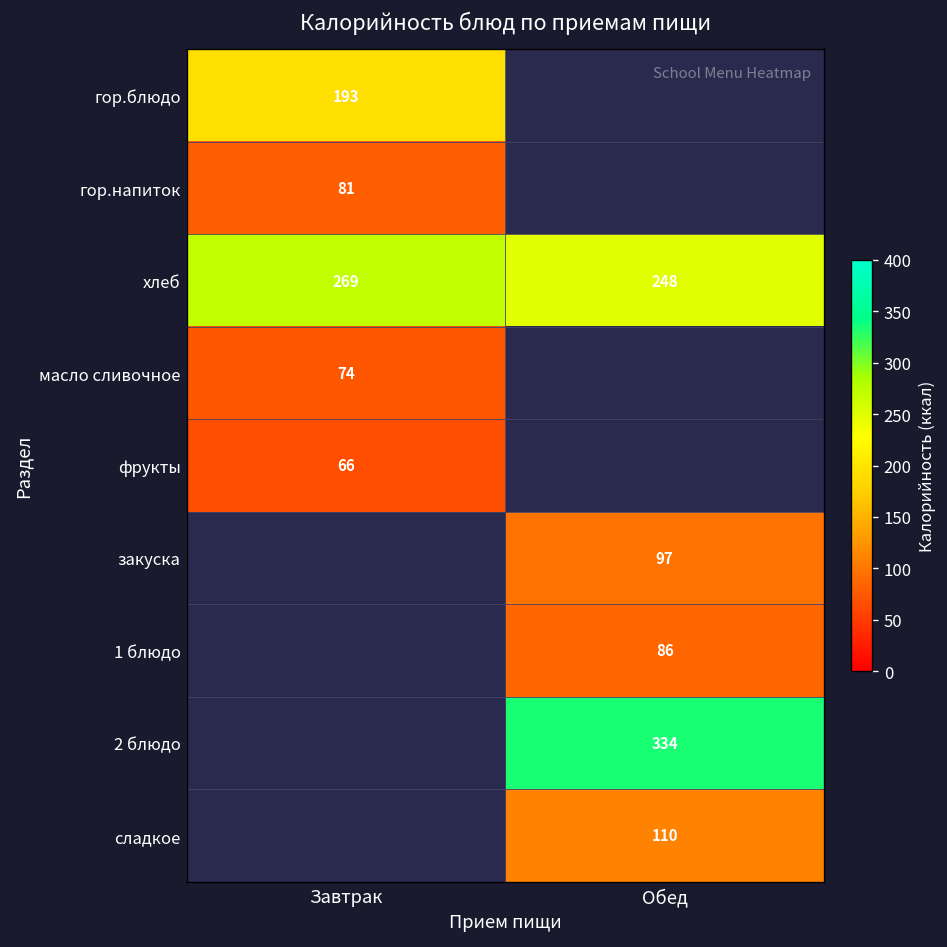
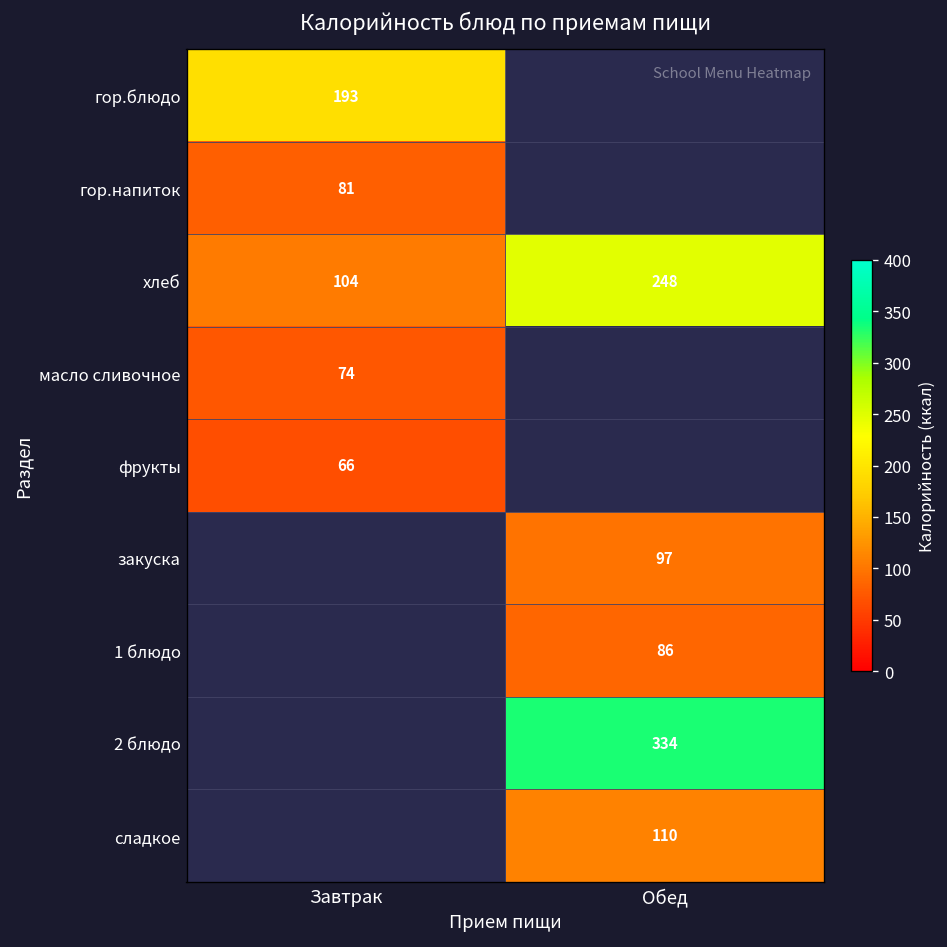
  {
    "гор.блюдо": {
      "Завтрак": 193
    },
    "гор.напиток": {
      "Завтрак": 81
    },
    "хлеб": {
-     "Завтрак": 269,
+     "Завтрак": 104,
      "Обед": 248
    },
    "масло сливочное": {
      "Завтрак": 74
    },
    "фрукты": {
      "Завтрак": 66
    },
    "закуска": {
      "Обед": 97
    },
    "1 блюдо": {
      "Обед": 86
    },
    "2 блюдо": {
      "Обед": 334
    },
    "сладкое": {
      "Обед": 110
    }
  }
